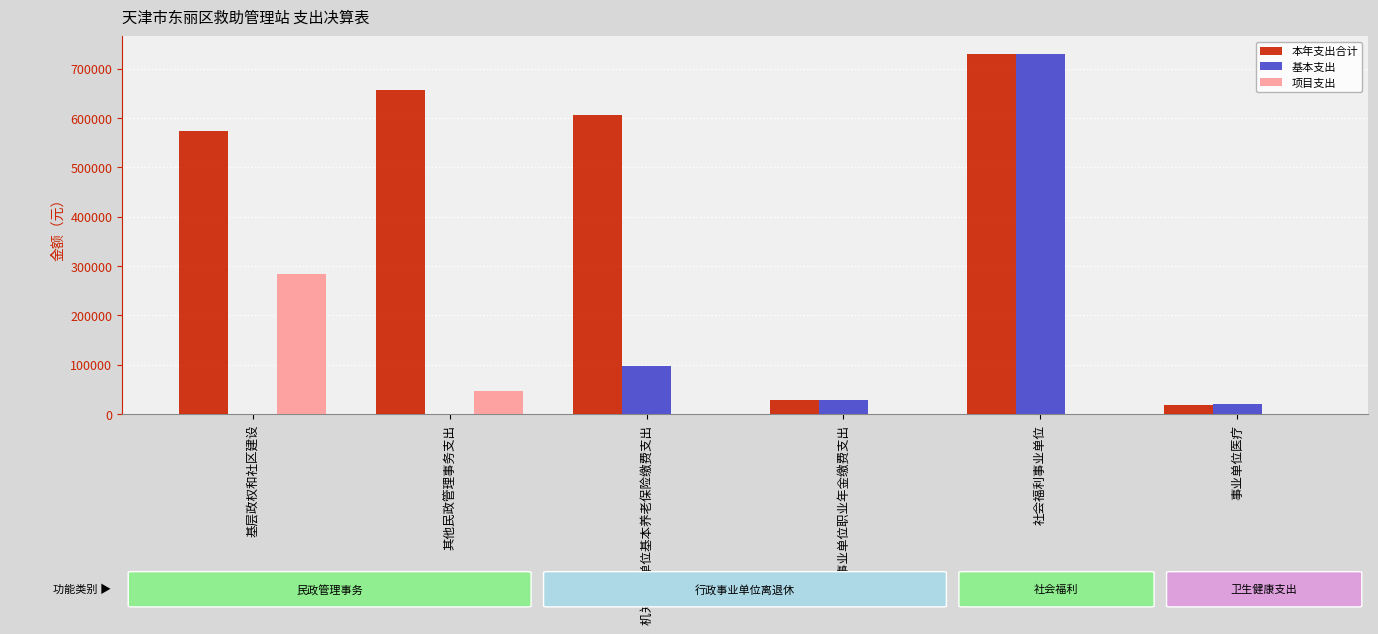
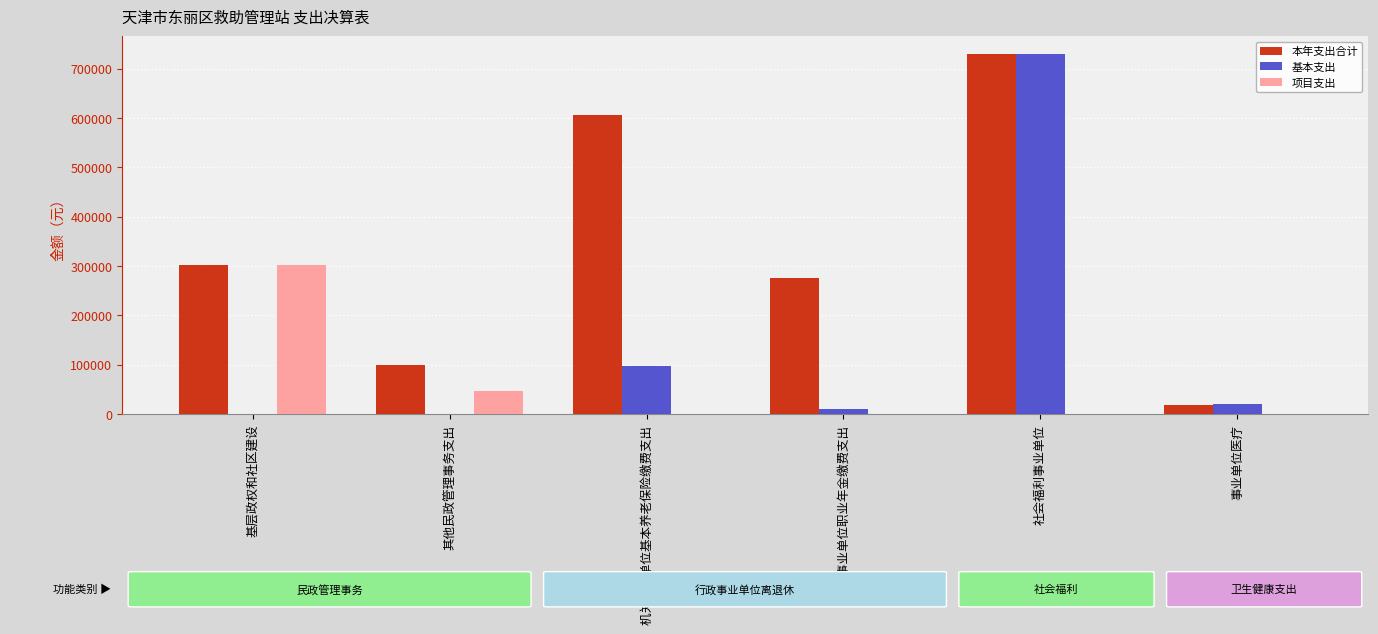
  {
    "本年支出合计": {
-     "基层政权和社区建设": 570000,
-     "其他民政管理事务支出": 660000,
+     "基层政权和社区建设": 300000,
+     "其他民政管理事务支出": 100000,
      "机关事业单位基本养老保险缴费支出": 610000,
-     "机关事业单位职业年金缴费支出": 30000,
+     "机关事业单位职业年金缴费支出": 280000,
      "社会福利事业单位": 730000,
      "事业单位医疗": 20000
    },
    "基本支出": {
      "基层政权和社区建设": 0,
      "其他民政管理事务支出": 0,
      "机关事业单位基本养老保险缴费支出": 100000,
-     "机关事业单位职业年金缴费支出": 30000,
+     "机关事业单位职业年金缴费支出": 10000,
      "社会福利事业单位": 730000,
      "事业单位医疗": 20000
    },
    "项目支出": {
-     "基层政权和社区建设": 280000,
+     "基层政权和社区建设": 300000,
      "其他民政管理事务支出": 50000,
      "机关事业单位基本养老保险缴费支出": 0,
      "机关事业单位职业年金缴费支出": 0,
      "社会福利事业单位": 0,
      "事业单位医疗": 0
    }
  }
